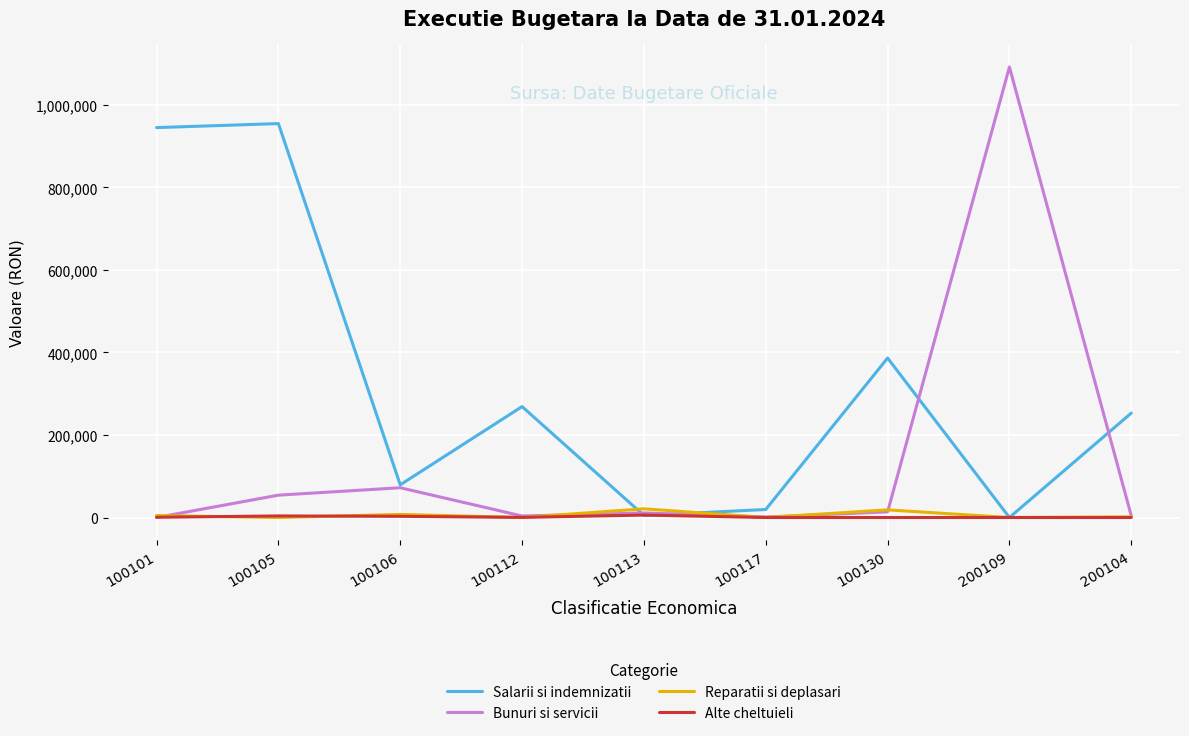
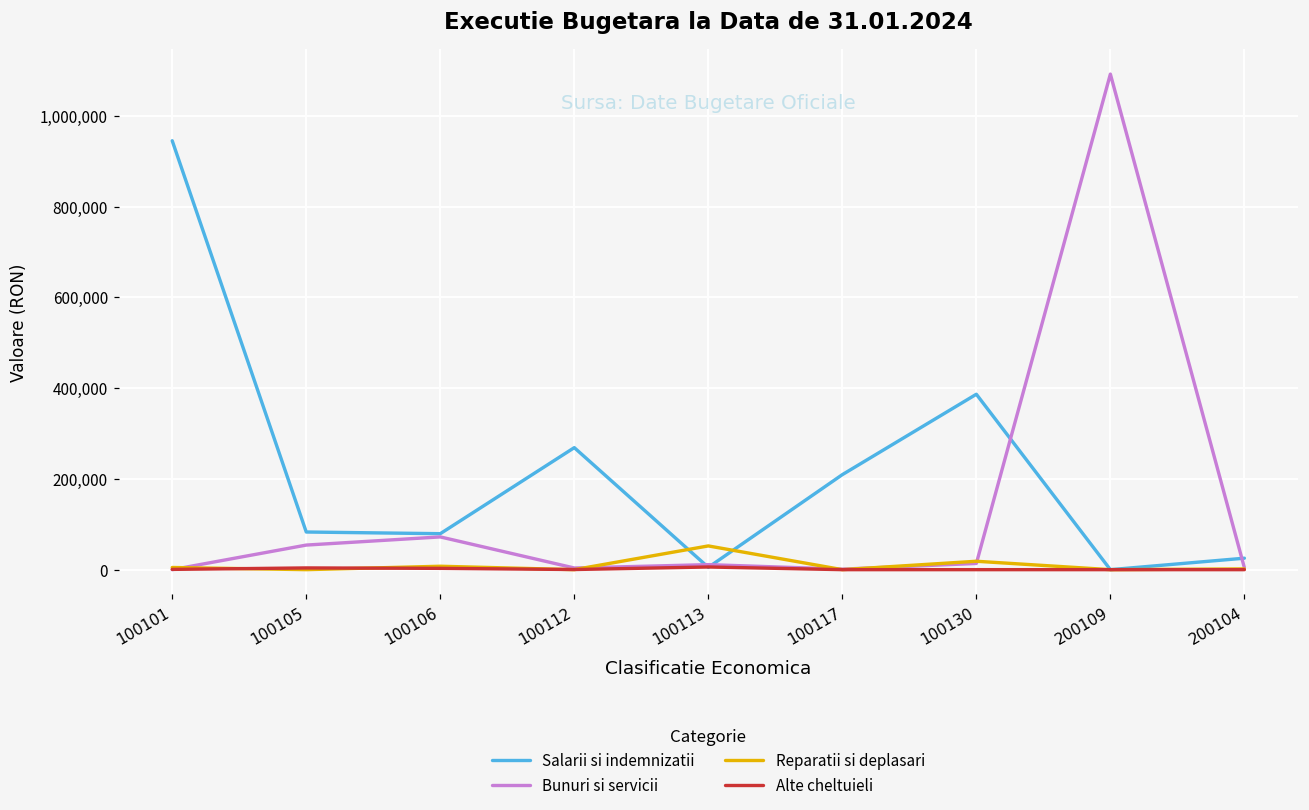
  {
    "Salarii si indemnizatii": {
      "100101": "940,000",
-     "100105": "950,000",
+     "100105": "80,000",
      "100106": "80,000",
      "100112": "270,000",
-     "100117": "20,000",
+     "100117": "210,000",
      "100130": "390,000",
-     "200104": "250,000"
+     "200104": "30,000"
    },
    "Bunuri si servicii": {
      "100105": "50,000",
      "100106": "70,000",
      "200109": "1,090,000"
    },
    "Reparatii si deplasari": {
-     "100113": "20,000"
+     "100113": "50,000"
    },
    "Alte cheltuieli": {
      "100130": "0"
    }
  }
